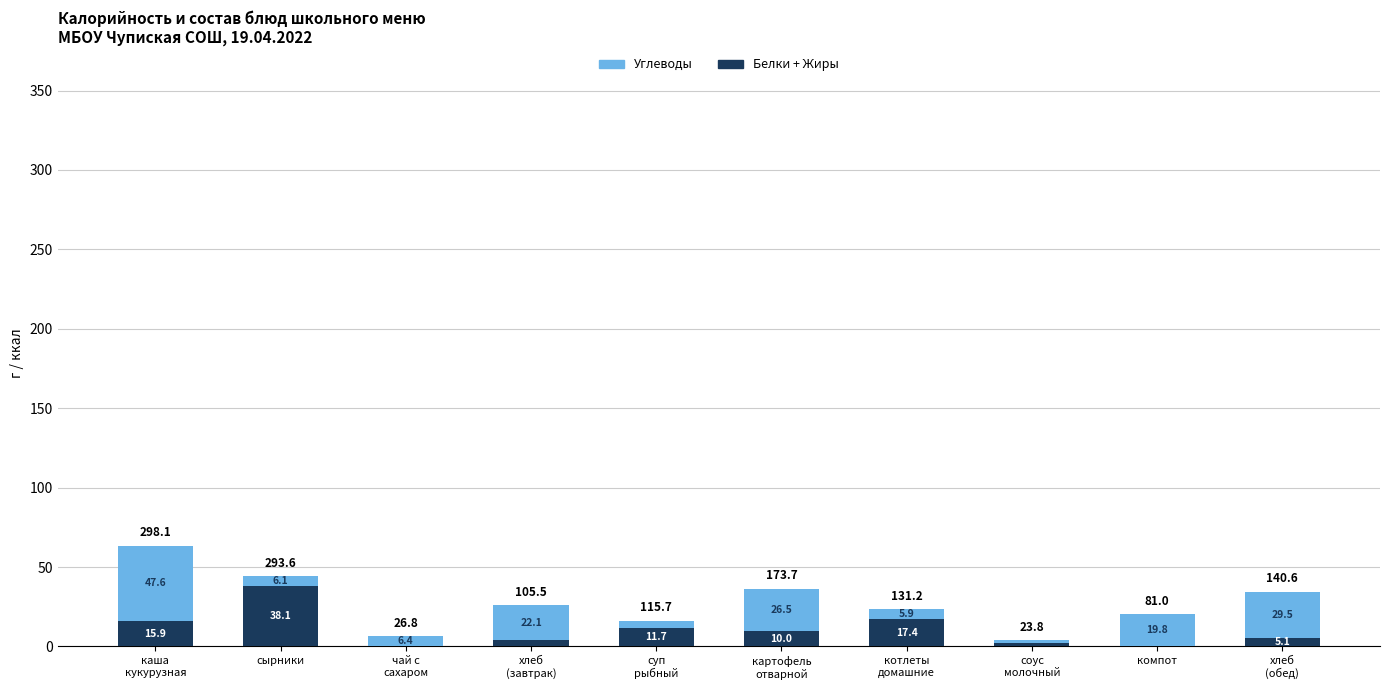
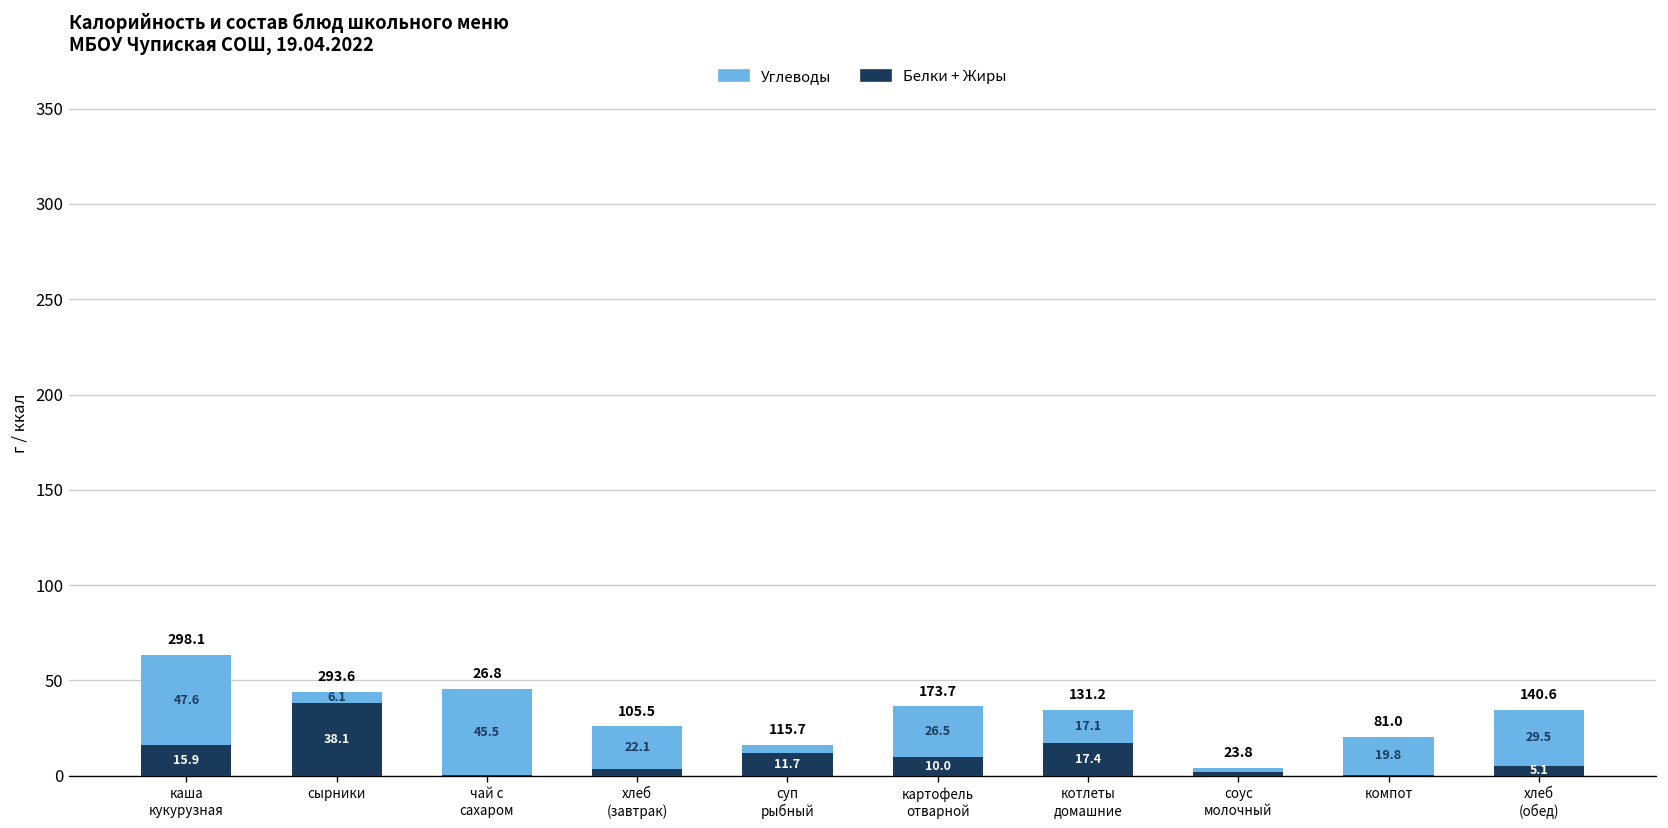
  {
    "Белки + Жиры": {
      "каша кукурузная": 15.9,
      "сырники": 38.1,
      "суп рыбный": 11.7,
      "картофель отварной": 10.0,
      "котлеты домашние": 17.4,
      "хлеб (обед)": 5.1
    },
    "Углеводы": {
      "каша кукурузная": 47.6,
      "сырники": 6.1,
-     "чай с сахаром": 6.4,
+     "чай с сахаром": 45.5,
      "хлеб (завтрак)": 22.1,
      "картофель отварной": 26.5,
-     "котлеты домашние": 5.9,
+     "котлеты домашние": 17.1,
      "компот": 19.8,
      "хлеб (обед)": 29.5
    }
  }
